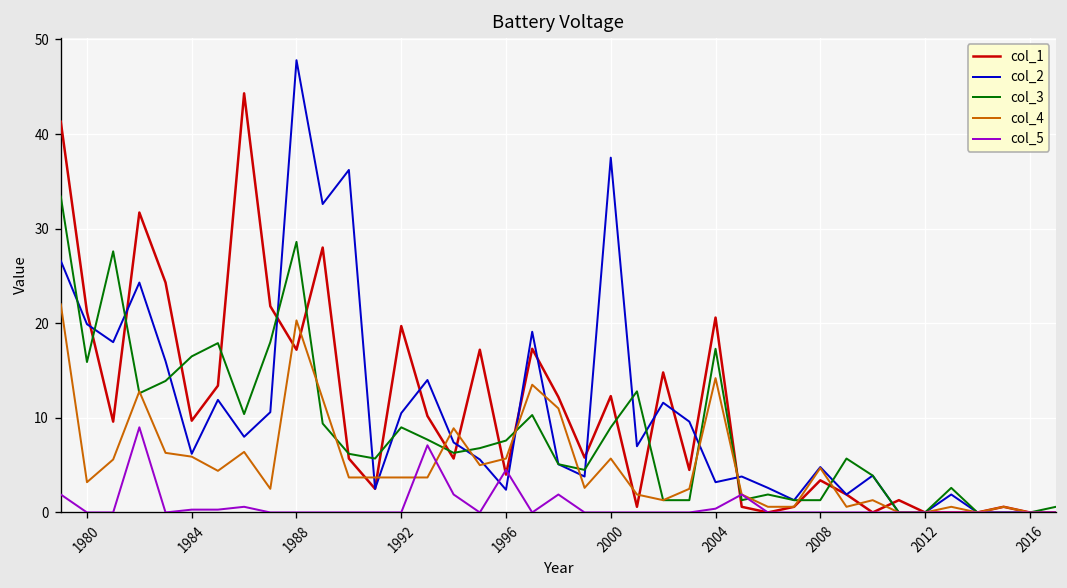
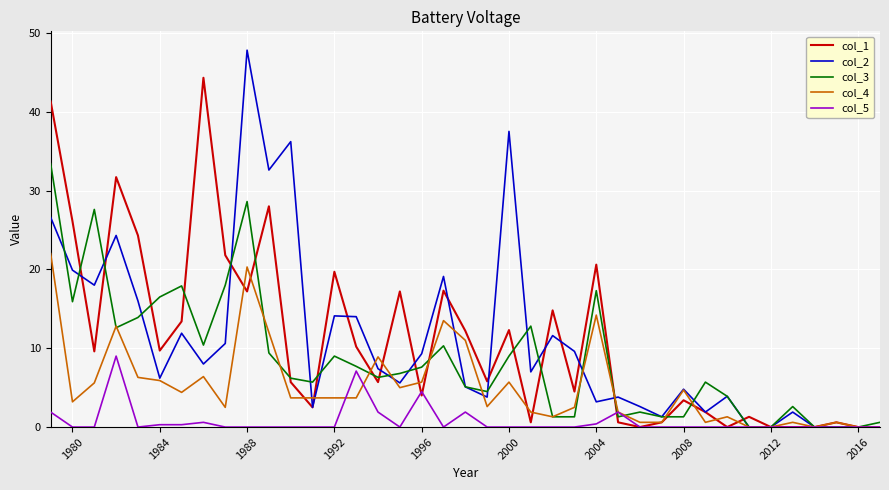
  {
    "col_1": {
-     "1980": 21,
+     "1980": 26,
      "1984": 10,
      "1988": 17,
      "1992": 20,
      "1996": 4,
      "2000": 12,
      "2004": 21,
      "2008": 3
    },
    "col_2": {
      "1980": 20,
      "1988": 48,
-     "1992": 11,
-     "1996": 2,
+     "1992": 14,
+     "1996": 9,
      "2000": 38,
      "2004": 3
    },
    "col_3": {
      "1980": 16,
      "1984": 17,
      "1988": 29,
      "1992": 9,
      "1996": 8,
      "2000": 9,
      "2004": 17,
      "2008": 1
    },
    "col_4": {
      "1980": 3,
      "1988": 20,
      "1992": 4,
      "1996": 6,
      "2000": 6,
      "2004": 14
    },
    "col_5": {
      "1980": 0,
      "1984": 0,
      "1988": 0,
      "1992": 0,
      "1996": 5,
      "2000": 0,
      "2004": 0,
      "2008": 0
    }
  }
